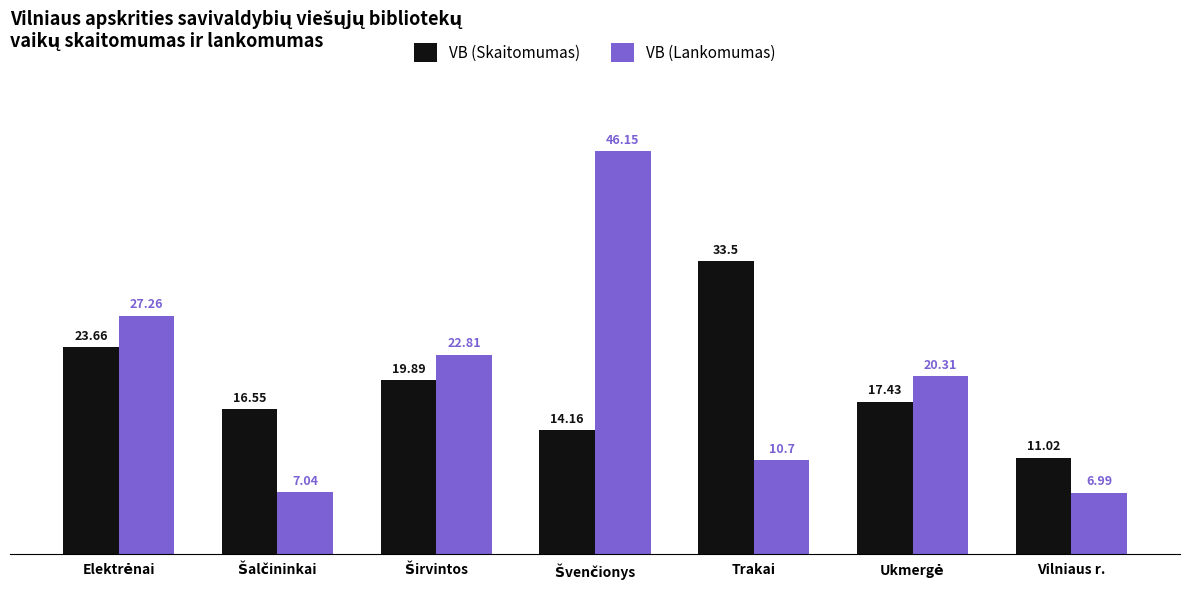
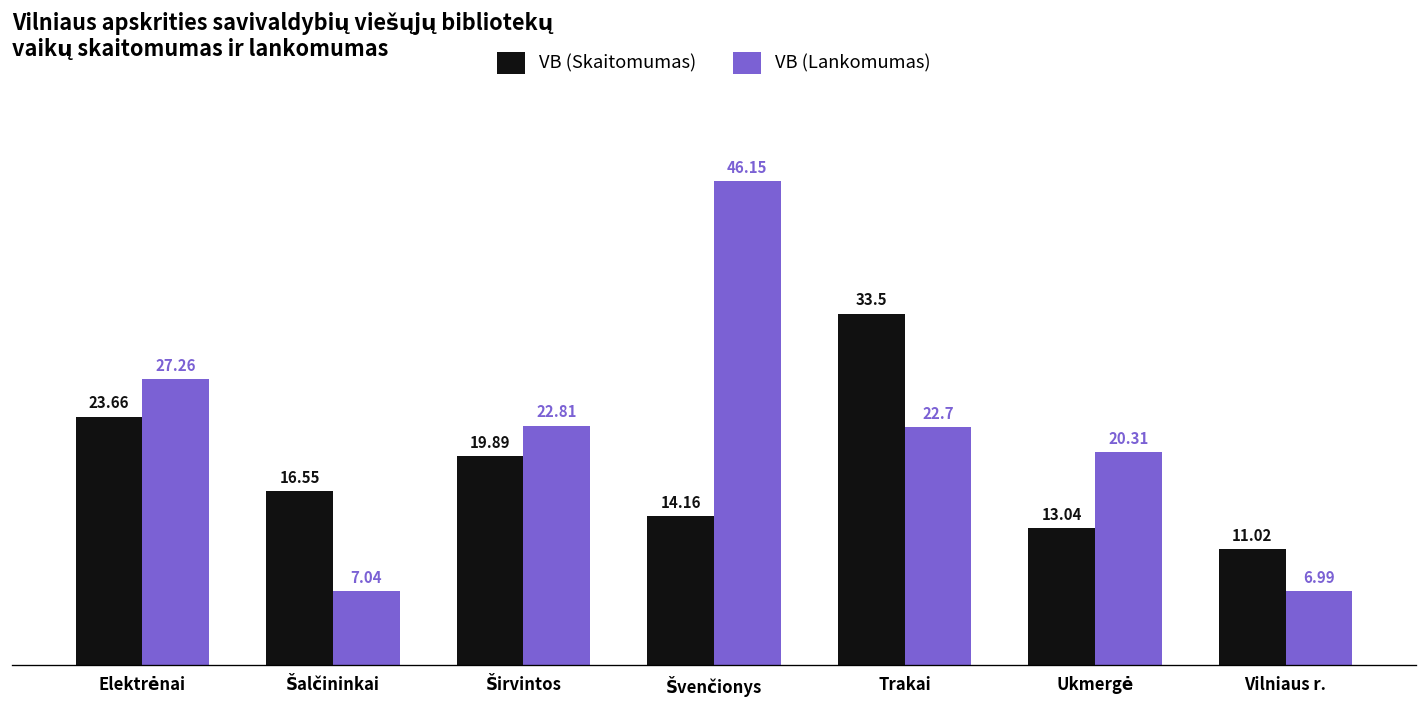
  {
    "VB (Skaitomumas)": {
      "Elektrėnai": 23.66,
      "Šalčininkai": 16.55,
      "Širvintos": 19.89,
      "Švenčionys": 14.16,
      "Trakai": 33.5,
-     "Ukmergė": 17.43,
+     "Ukmergė": 13.04,
      "Vilniaus r.": 11.02
    },
    "VB (Lankomumas)": {
      "Elektrėnai": 27.26,
      "Šalčininkai": 7.04,
      "Širvintos": 22.81,
      "Švenčionys": 46.15,
-     "Trakai": 10.7,
+     "Trakai": 22.7,
      "Ukmergė": 20.31,
      "Vilniaus r.": 6.99
    }
  }
